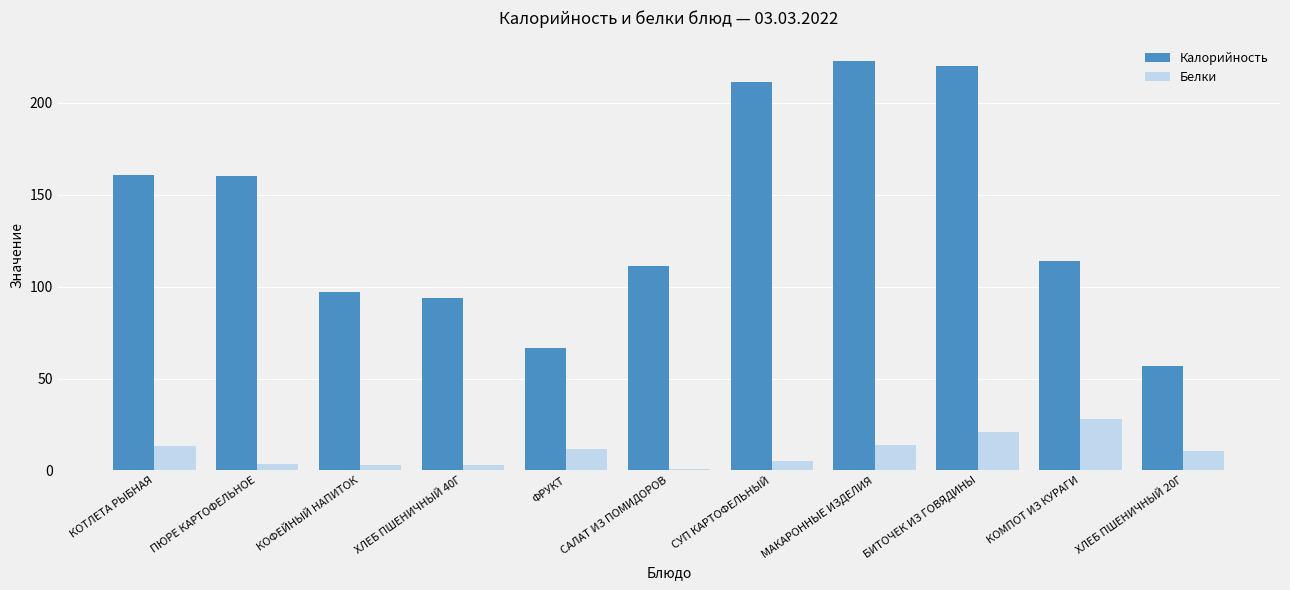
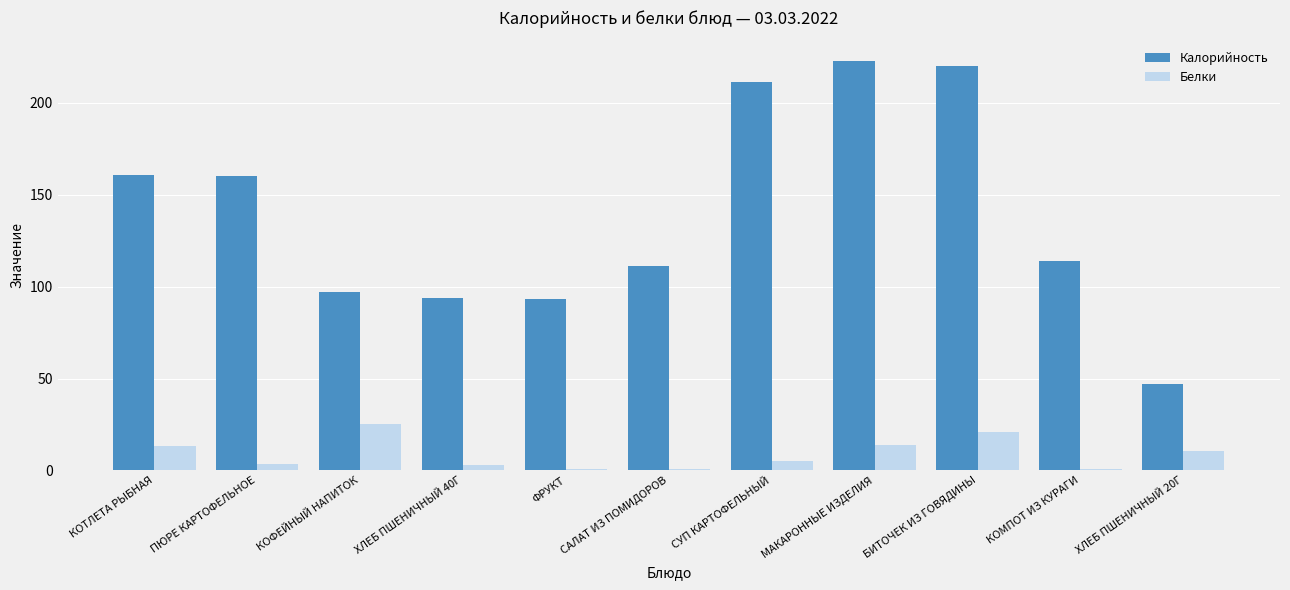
  {
    "Калорийность": {
      "КОТЛЕТА РЫБНАЯ": 161,
      "ПЮРЕ КАРТОФЕЛЬНОЕ": 160,
      "КОФЕЙНЫЙ НАПИТОК": 97,
      "ХЛЕБ ПШЕНИЧНЫЙ 40Г": 94,
-     "ФРУКТ": 67,
+     "ФРУКТ": 93,
      "САЛАТ ИЗ ПОМИДОРОВ": 111,
      "СУП КАРТОФЕЛЬНЫЙ": 211,
      "МАКАРОННЫЕ ИЗДЕЛИЯ": 223,
      "БИТОЧЕК ИЗ ГОВЯДИНЫ": 220,
      "КОМПОТ ИЗ КУРАГИ": 114,
-     "ХЛЕБ ПШЕНИЧНЫЙ 20Г": 57
+     "ХЛЕБ ПШЕНИЧНЫЙ 20Г": 47
    },
    "Белки": {
      "КОТЛЕТА РЫБНАЯ": 13,
      "ПЮРЕ КАРТОФЕЛЬНОЕ": 3,
-     "КОФЕЙНЫЙ НАПИТОК": 3,
+     "КОФЕЙНЫЙ НАПИТОК": 25,
      "ХЛЕБ ПШЕНИЧНЫЙ 40Г": 3,
-     "ФРУКТ": 12,
+     "ФРУКТ": 1,
      "СУП КАРТОФЕЛЬНЫЙ": 5,
      "МАКАРОННЫЕ ИЗДЕЛИЯ": 14,
      "БИТОЧЕК ИЗ ГОВЯДИНЫ": 21,
-     "КОМПОТ ИЗ КУРАГИ": 28,
+     "КОМПОТ ИЗ КУРАГИ": 1,
      "ХЛЕБ ПШЕНИЧНЫЙ 20Г": 11
    }
  }
